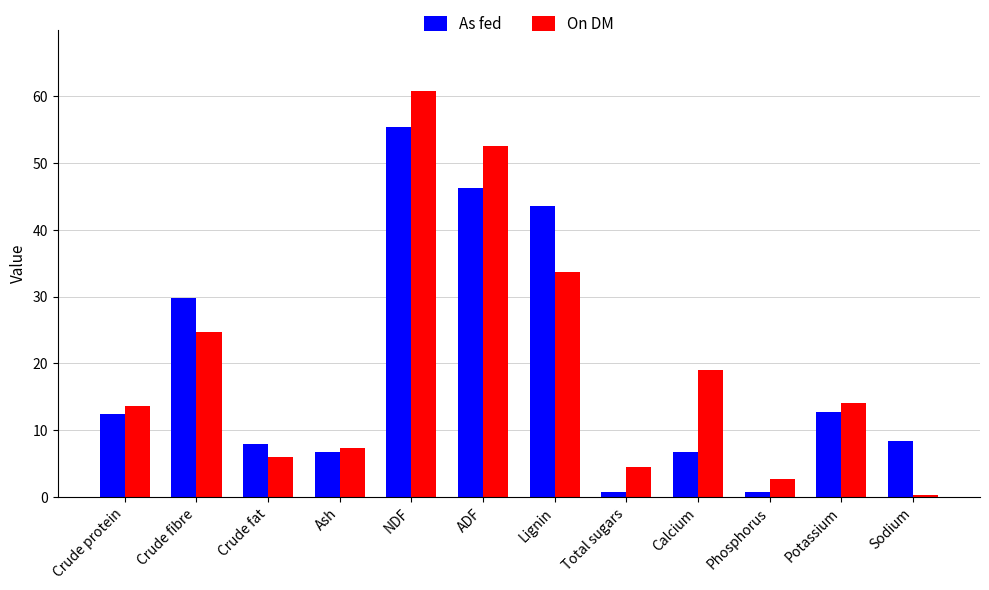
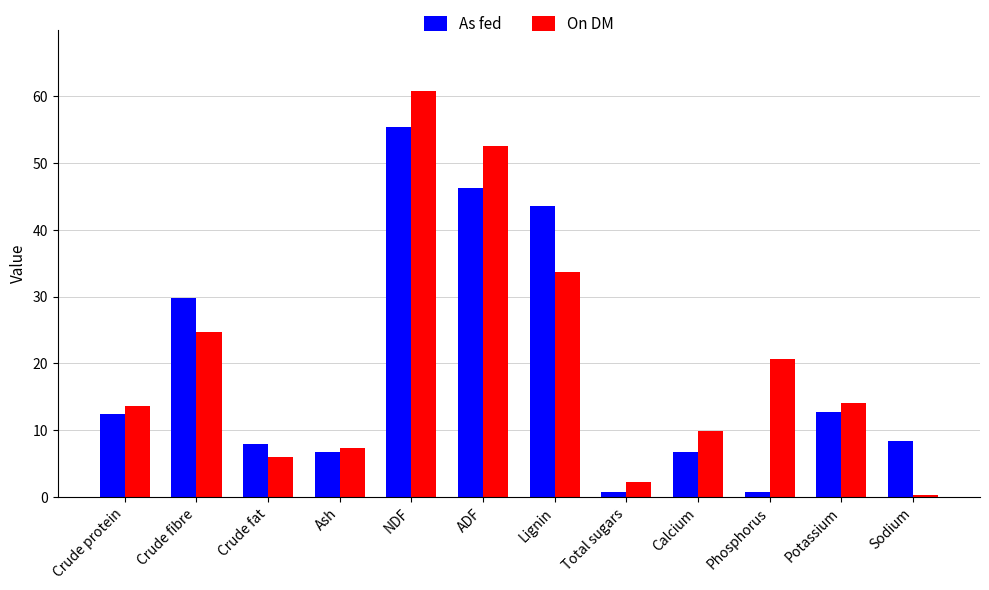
  {
    "As fed": {
      "Crude protein": 12,
      "Crude fibre": 30,
      "Crude fat": 8,
      "Ash": 7,
      "NDF": 55,
      "ADF": 46,
      "Lignin": 44,
      "Total sugars": 1,
      "Calcium": 7,
      "Phosphorus": 1,
      "Potassium": 13,
      "Sodium": 8
    },
    "On DM": {
      "Crude protein": 14,
      "Crude fibre": 25,
      "Crude fat": 6,
      "Ash": 7,
      "NDF": 61,
      "ADF": 53,
      "Lignin": 34,
-     "Total sugars": 5,
-     "Calcium": 19,
-     "Phosphorus": 3,
+     "Total sugars": 2,
+     "Calcium": 10,
+     "Phosphorus": 21,
      "Potassium": 14
    }
  }
